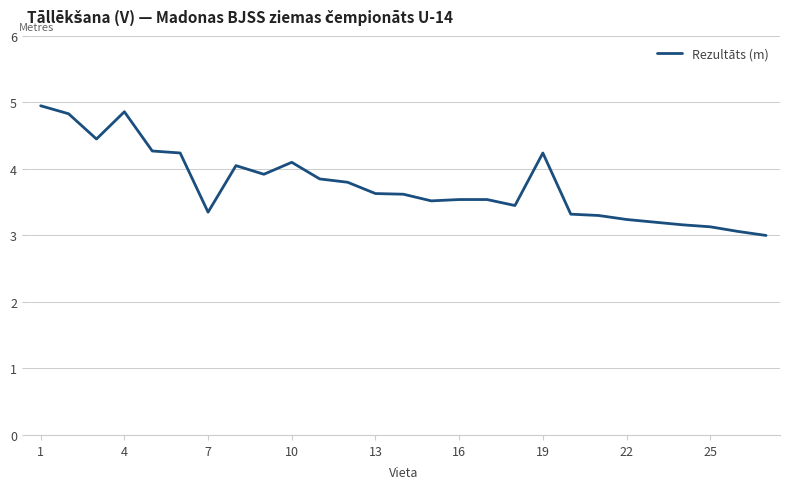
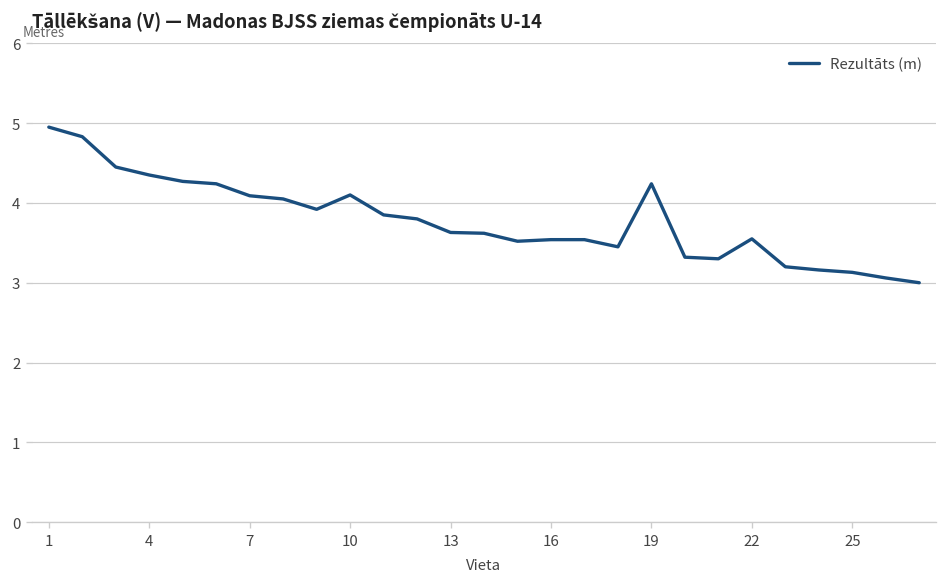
  {
    "1": 5.0,
-   "4": 4.9,
-   "7": 3.4,
+   "4": 4.4,
+   "7": 4.1,
    "10": 4.1,
    "13": 3.6,
    "19": 4.2,
-   "22": 3.2,
+   "22": 3.6,
    "25": 3.1
  }
